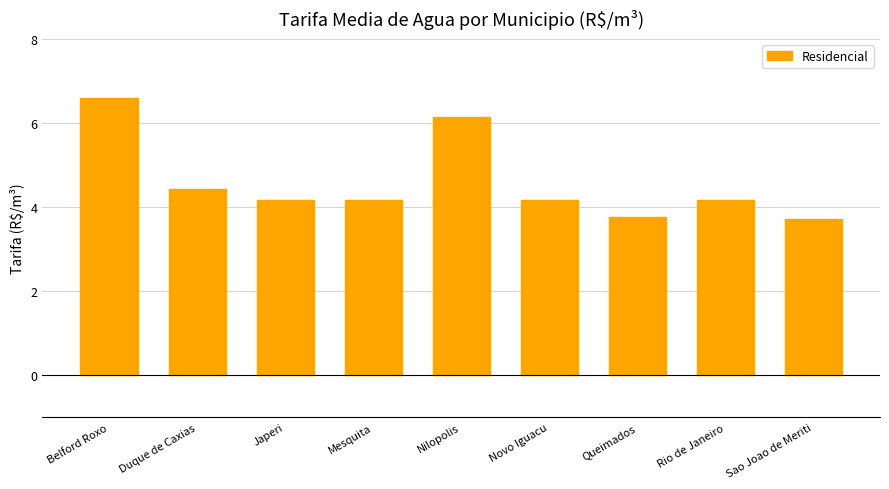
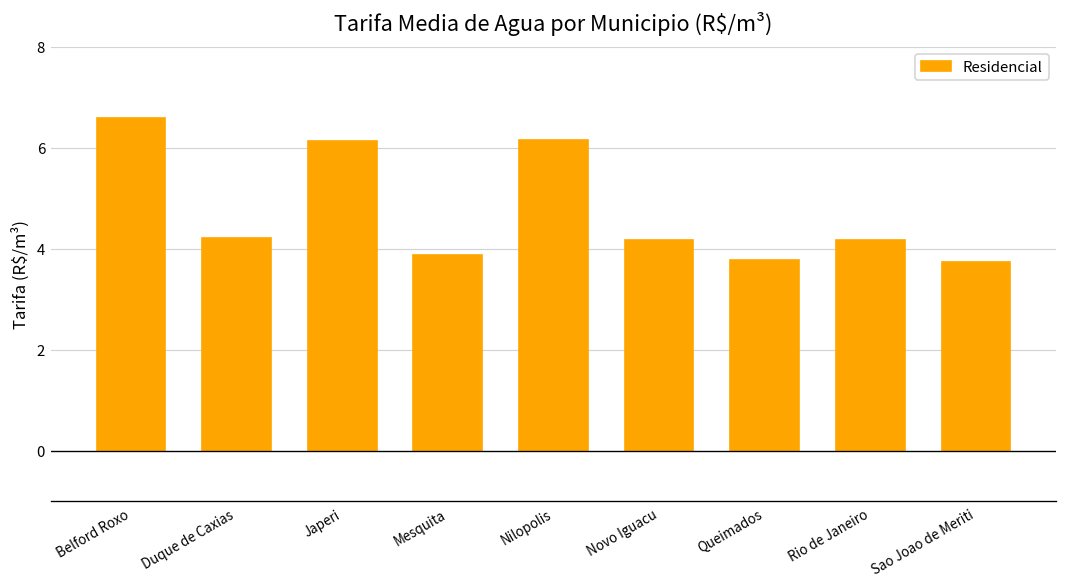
  {
    "Belford Roxo": 6.6,
-   "Duque de Caxias": 4.4,
-   "Japeri": 4.2,
-   "Mesquita": 4.2,
+   "Duque de Caxias": 4.2,
+   "Japeri": 6.1,
+   "Mesquita": 3.9,
    "Nilopolis": 6.2,
    "Novo Iguacu": 4.2,
    "Queimados": 3.8,
    "Rio de Janeiro": 4.2,
    "Sao Joao de Meriti": 3.7
  }
